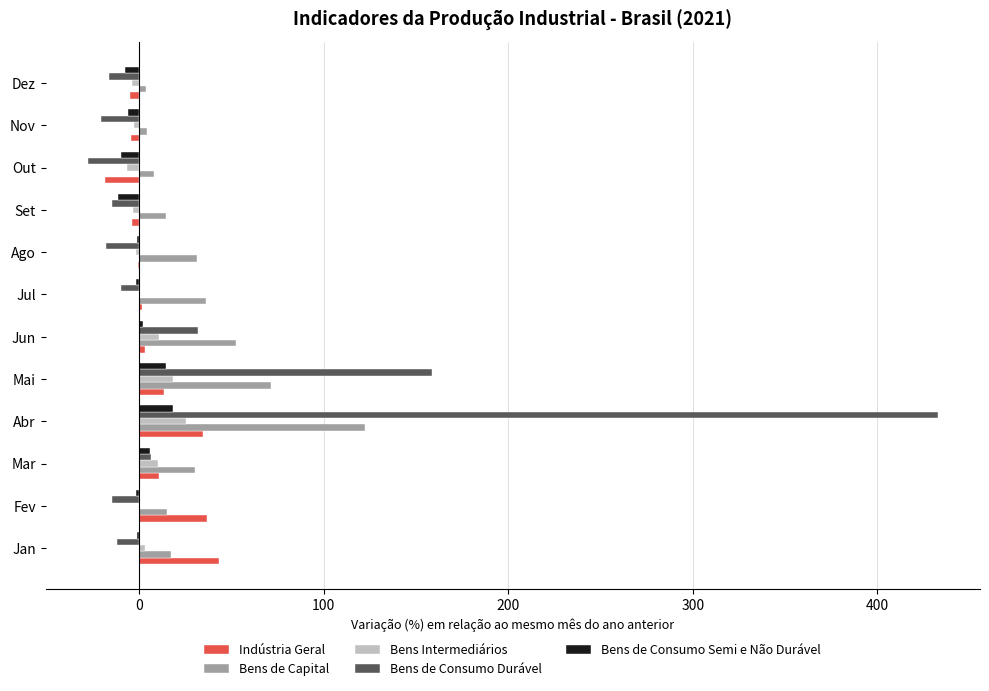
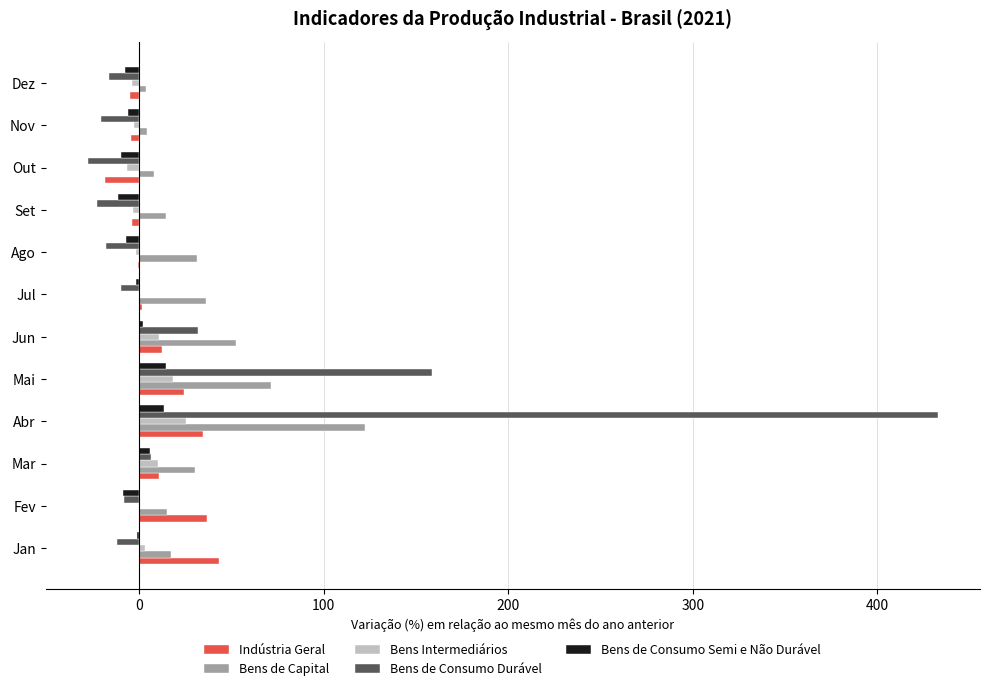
  {
    "Indústria Geral": {
      "Dez": -5,
      "Nov": -4,
      "Out": -19,
      "Set": -4,
      "Jul": 1,
-     "Jun": 3,
-     "Mai": 13,
+     "Jun": 12,
+     "Mai": 24,
      "Abr": 35,
      "Mar": 11,
      "Fev": 37,
      "Jan": 44
    },
    "Bens de Consumo Durável": {
      "Dez": -17,
      "Nov": -21,
      "Out": -28,
-     "Set": -15,
+     "Set": -23,
      "Ago": -18,
      "Jul": -10,
      "Jun": 32,
      "Mai": 159,
      "Abr": 433,
      "Mar": 6,
-     "Fev": -15,
+     "Fev": -8,
      "Jan": -12
    },
    "Bens de Consumo Semi e Não Durável": {
      "Dez": -8,
      "Nov": -6,
      "Out": -10,
      "Set": -11,
-     "Ago": -1,
+     "Ago": -7,
      "Jul": -2,
      "Jun": 2,
      "Mai": 14,
-     "Abr": 19,
+     "Abr": 14,
      "Mar": 6,
-     "Fev": -2
+     "Fev": -9
    }
  }
